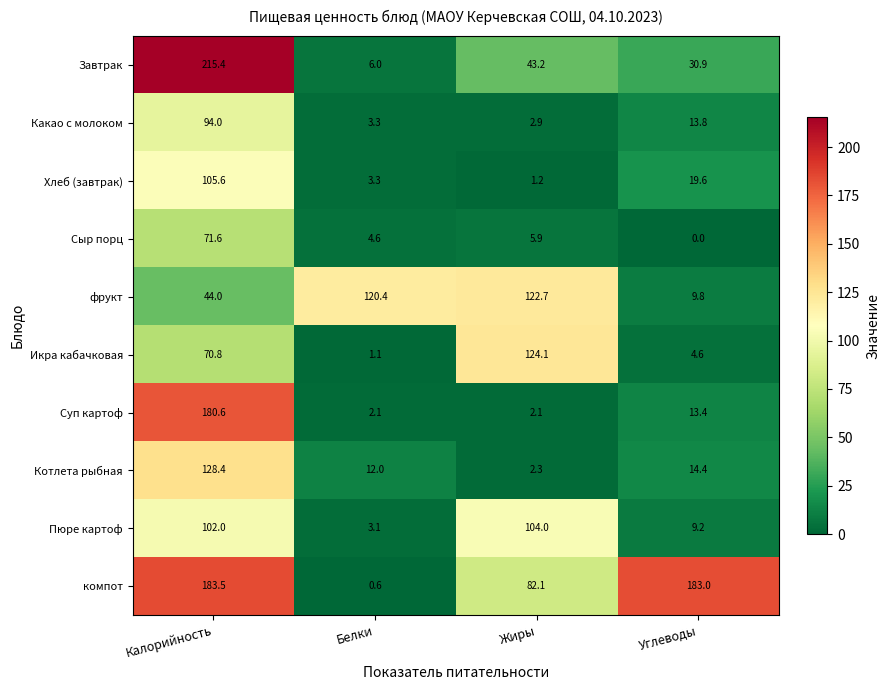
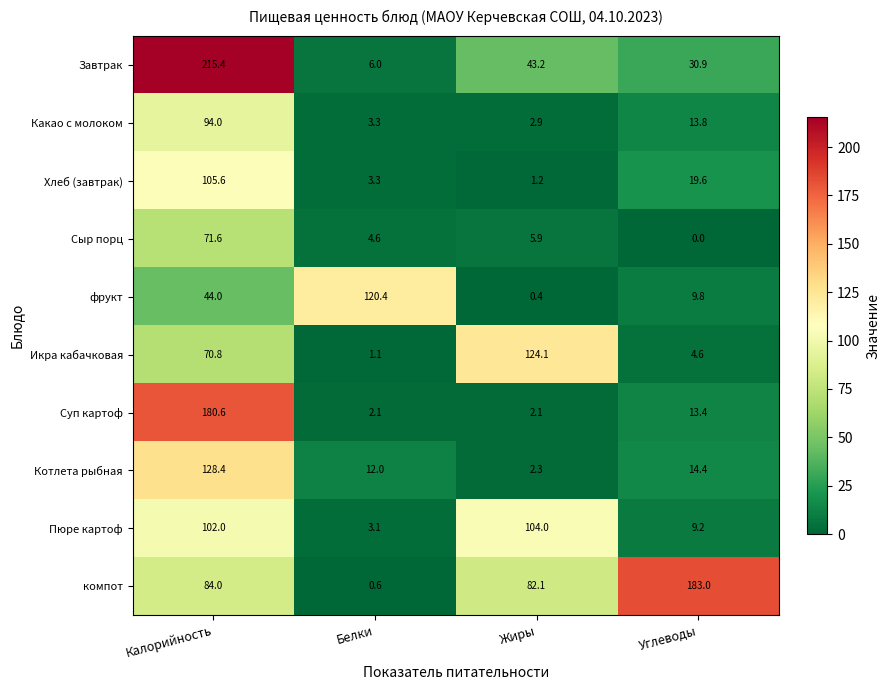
  {
    "Завтрак": {
      "Калорийность": 215.4,
      "Белки": 6.0,
      "Жиры": 43.2,
      "Углеводы": 30.9
    },
    "Какао с молоком": {
      "Калорийность": 94.0,
      "Белки": 3.3,
      "Жиры": 2.9,
      "Углеводы": 13.8
    },
    "Хлеб (завтрак)": {
      "Калорийность": 105.6,
      "Белки": 3.3,
      "Жиры": 1.2,
      "Углеводы": 19.6
    },
    "Сыр порц": {
      "Калорийность": 71.6,
      "Белки": 4.6,
      "Жиры": 5.9,
      "Углеводы": 0.0
    },
    "фрукт": {
      "Калорийность": 44.0,
      "Белки": 120.4,
-     "Жиры": 122.7,
+     "Жиры": 0.4,
      "Углеводы": 9.8
    },
    "Икра кабачковая": {
      "Калорийность": 70.8,
      "Белки": 1.1,
      "Жиры": 124.1,
      "Углеводы": 4.6
    },
    "Суп картоф": {
      "Калорийность": 180.6,
      "Белки": 2.1,
      "Жиры": 2.1,
      "Углеводы": 13.4
    },
    "Котлета рыбная": {
      "Калорийность": 128.4,
      "Белки": 12.0,
      "Жиры": 2.3,
      "Углеводы": 14.4
    },
    "Пюре картоф": {
      "Калорийность": 102.0,
      "Белки": 3.1,
      "Жиры": 104.0,
      "Углеводы": 9.2
    },
    "компот": {
-     "Калорийность": 183.5,
+     "Калорийность": 84.0,
      "Белки": 0.6,
      "Жиры": 82.1,
      "Углеводы": 183.0
    }
  }
